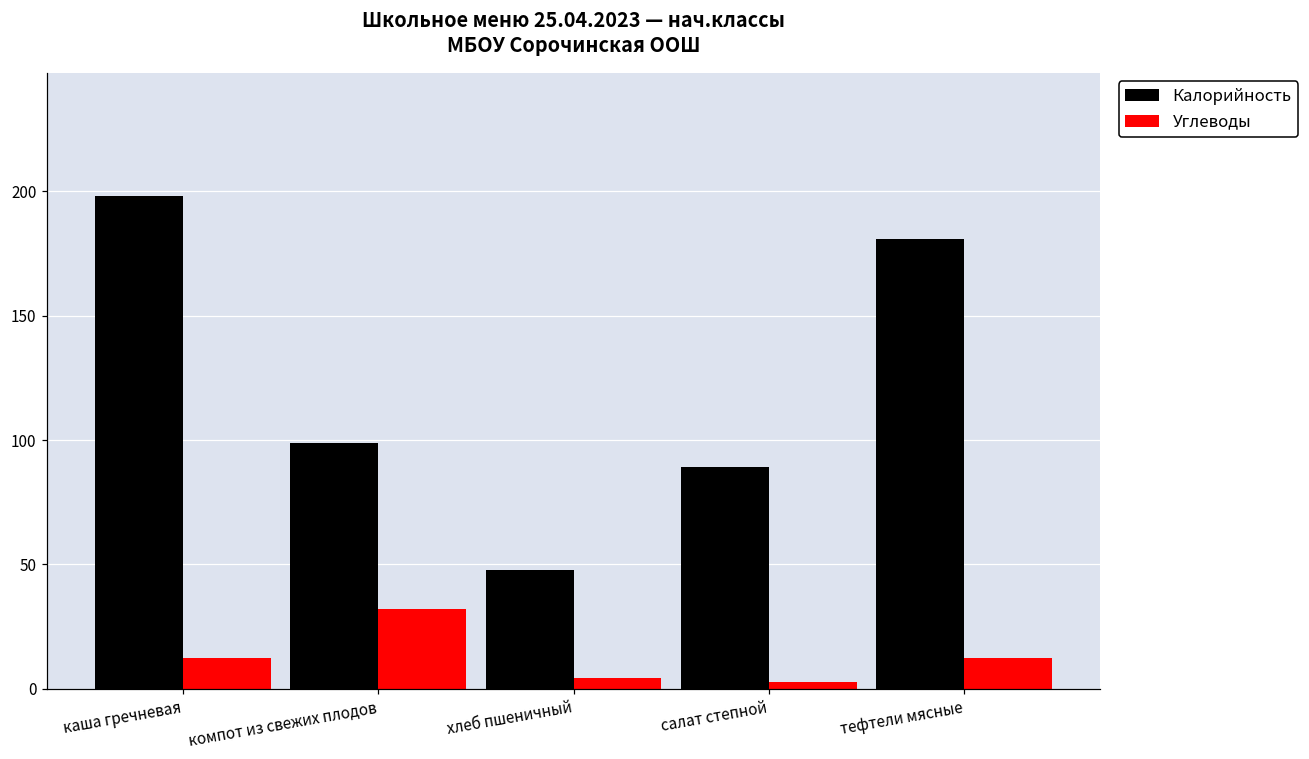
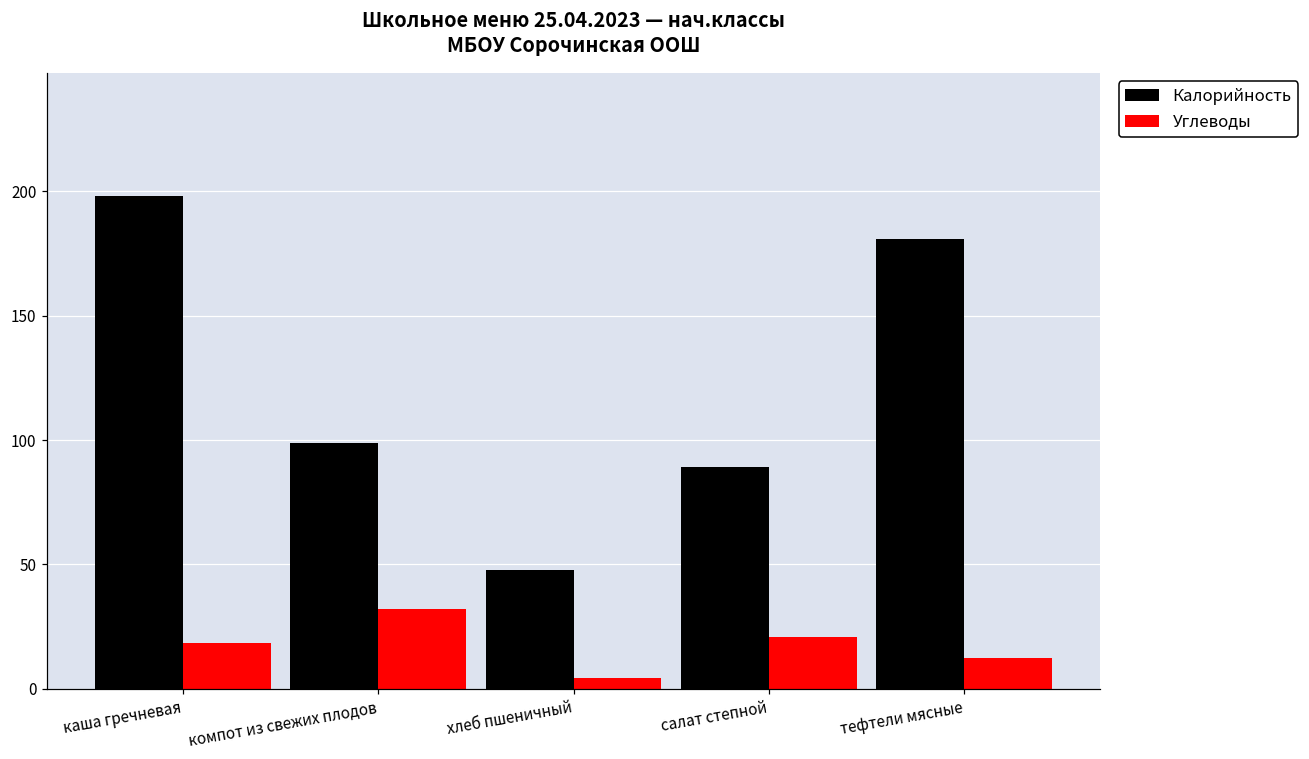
  {
    "Калорийность": {
      "каша гречневая": 198,
      "компот из свежих плодов": 99,
      "хлеб пшеничный": 48,
      "салат степной": 89,
      "тефтели мясные": 181
    },
    "Углеводы": {
-     "каша гречневая": 12,
+     "каша гречневая": 18,
      "компот из свежих плодов": 32,
      "хлеб пшеничный": 4,
-     "салат степной": 3,
+     "салат степной": 21,
      "тефтели мясные": 12
    }
  }
